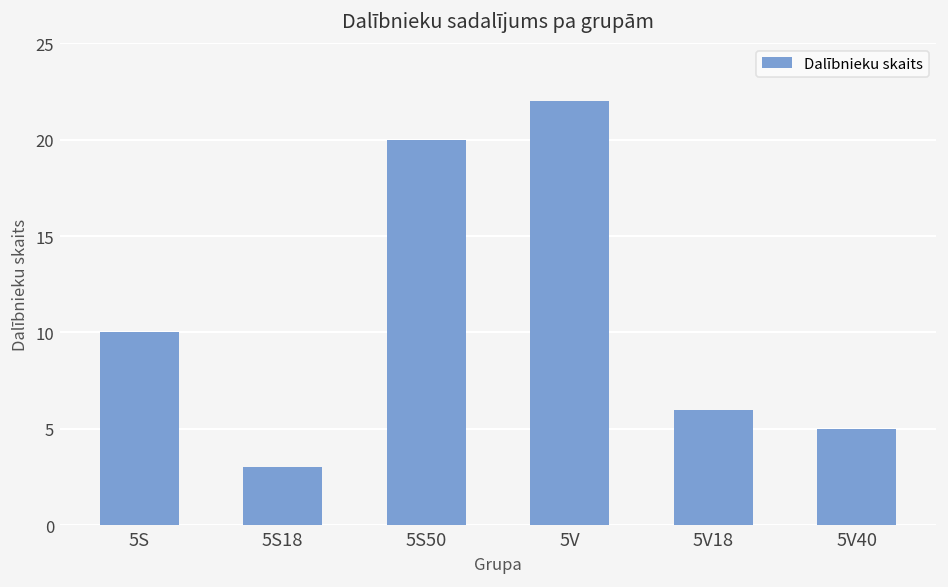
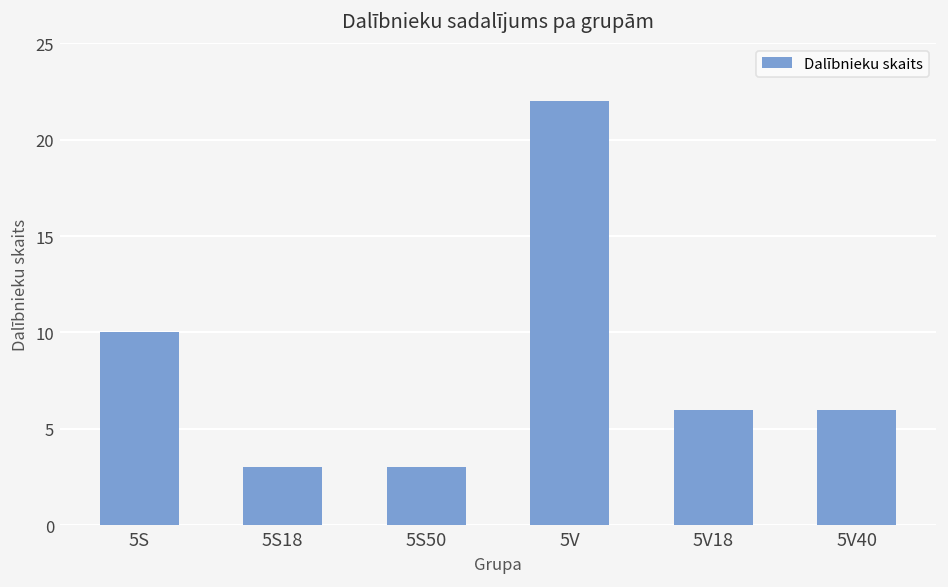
  {
    "5S": 10,
    "5S18": 3,
-   "5S50": 20,
+   "5S50": 3,
    "5V": 22,
    "5V18": 6,
-   "5V40": 5
+   "5V40": 6
  }
